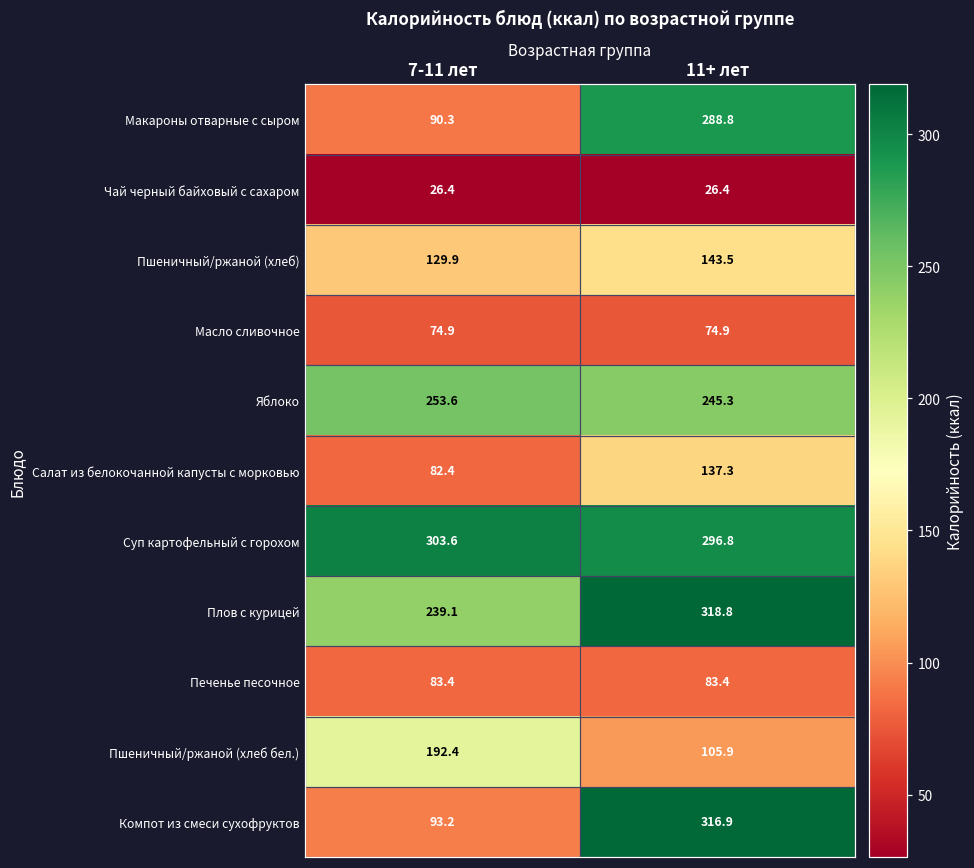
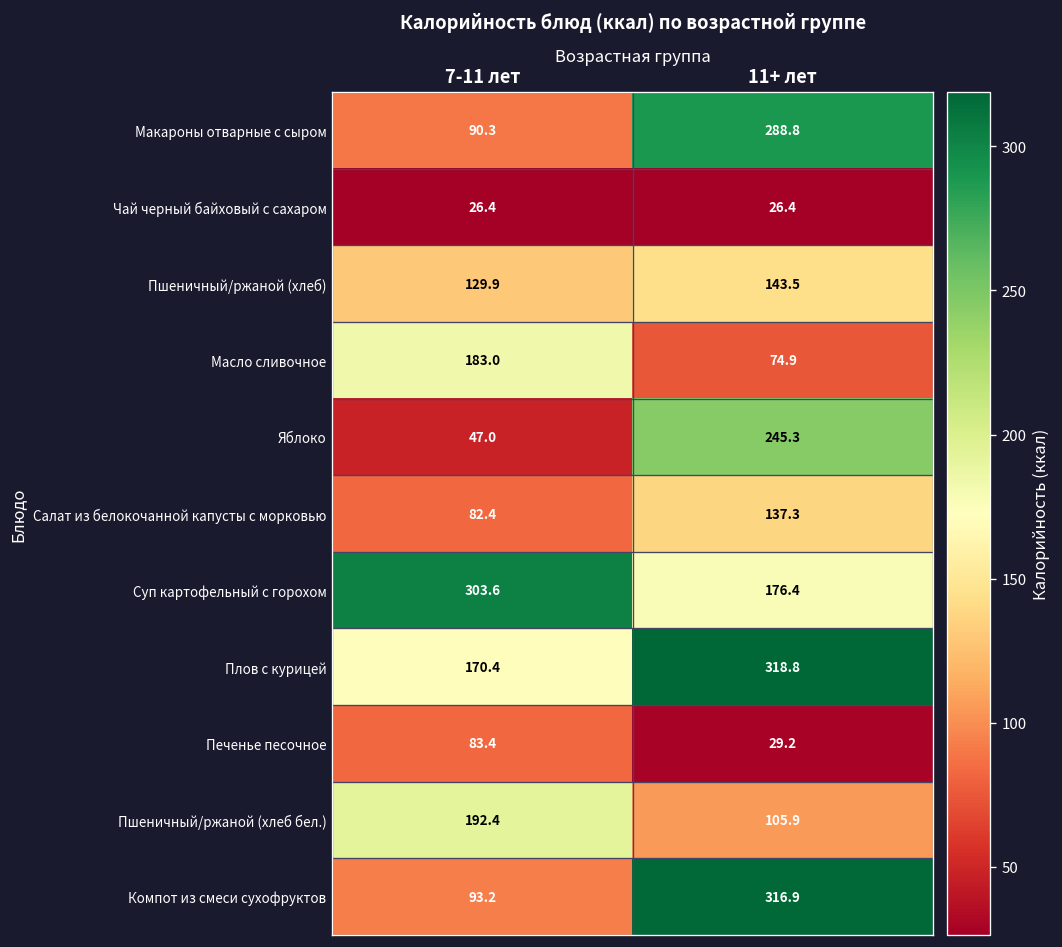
  {
    "Макароны отварные с сыром": {
      "7-11 лет": 90.3,
      "11+ лет": 288.8
    },
    "Чай черный байховый с сахаром": {
      "7-11 лет": 26.4,
      "11+ лет": 26.4
    },
    "Пшеничный/ржаной (хлеб)": {
      "7-11 лет": 129.9,
      "11+ лет": 143.5
    },
    "Масло сливочное": {
-     "7-11 лет": 74.9,
+     "7-11 лет": 183.0,
      "11+ лет": 74.9
    },
    "Яблоко": {
-     "7-11 лет": 253.6,
+     "7-11 лет": 47.0,
      "11+ лет": 245.3
    },
    "Салат из белокочанной капусты с морковью": {
      "7-11 лет": 82.4,
      "11+ лет": 137.3
    },
    "Суп картофельный с горохом": {
      "7-11 лет": 303.6,
-     "11+ лет": 296.8
+     "11+ лет": 176.4
    },
    "Плов с курицей": {
-     "7-11 лет": 239.1,
+     "7-11 лет": 170.4,
      "11+ лет": 318.8
    },
    "Печенье песочное": {
      "7-11 лет": 83.4,
-     "11+ лет": 83.4
+     "11+ лет": 29.2
    },
    "Пшеничный/ржаной (хлеб бел.)": {
      "7-11 лет": 192.4,
      "11+ лет": 105.9
    },
    "Компот из смеси сухофруктов": {
      "7-11 лет": 93.2,
      "11+ лет": 316.9
    }
  }
